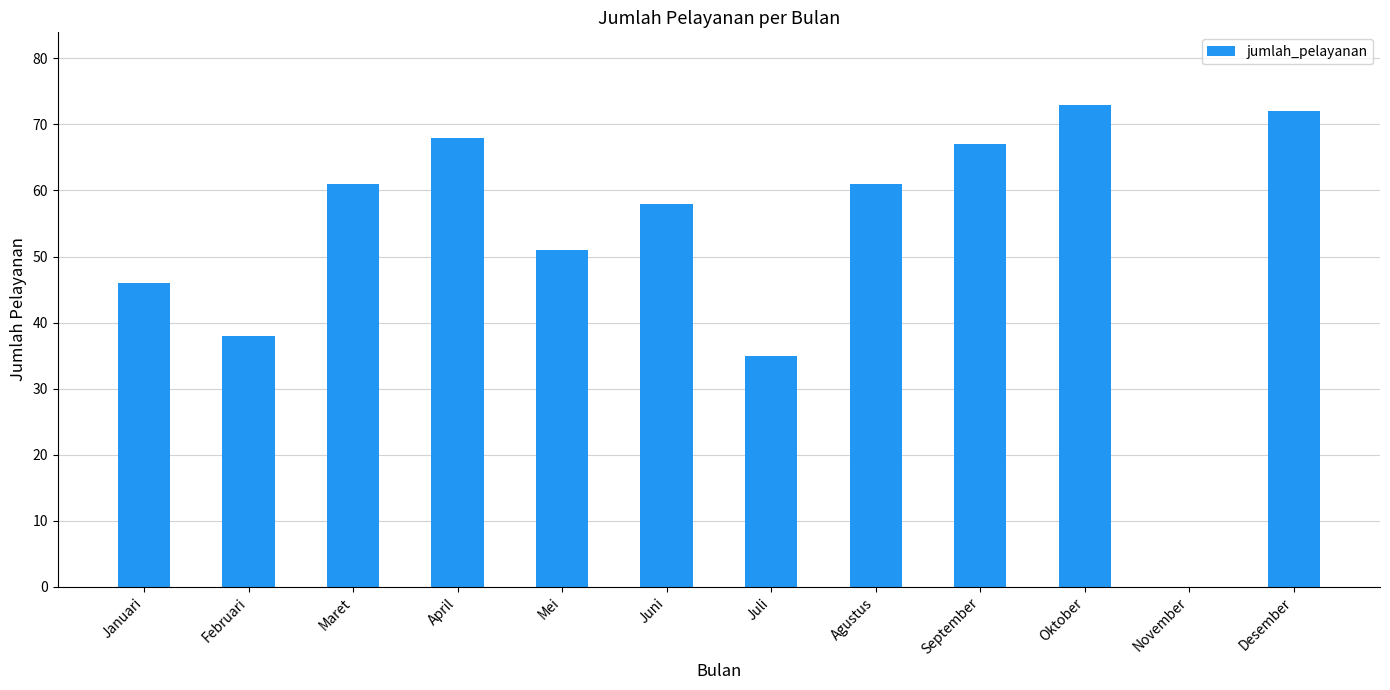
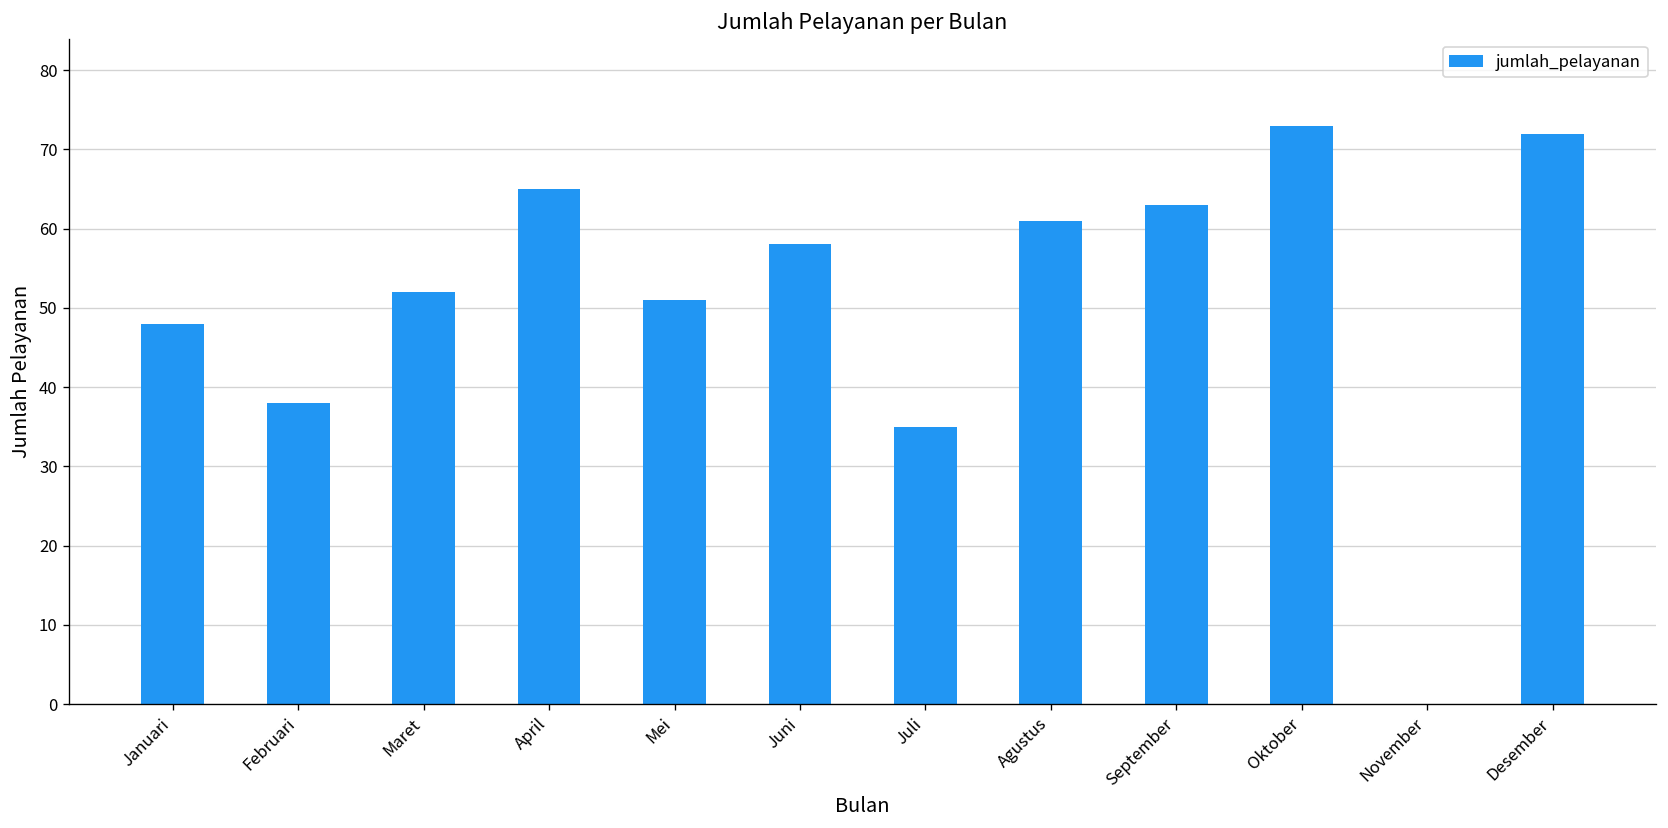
  {
-   "Januari": 46,
+   "Januari": 48,
    "Februari": 38,
-   "Maret": 61,
-   "April": 68,
+   "Maret": 52,
+   "April": 65,
    "Mei": 51,
    "Juni": 58,
    "Juli": 35,
    "Agustus": 61,
-   "September": 67,
+   "September": 63,
    "Oktober": 73,
    "November": 0,
    "Desember": 72
  }
